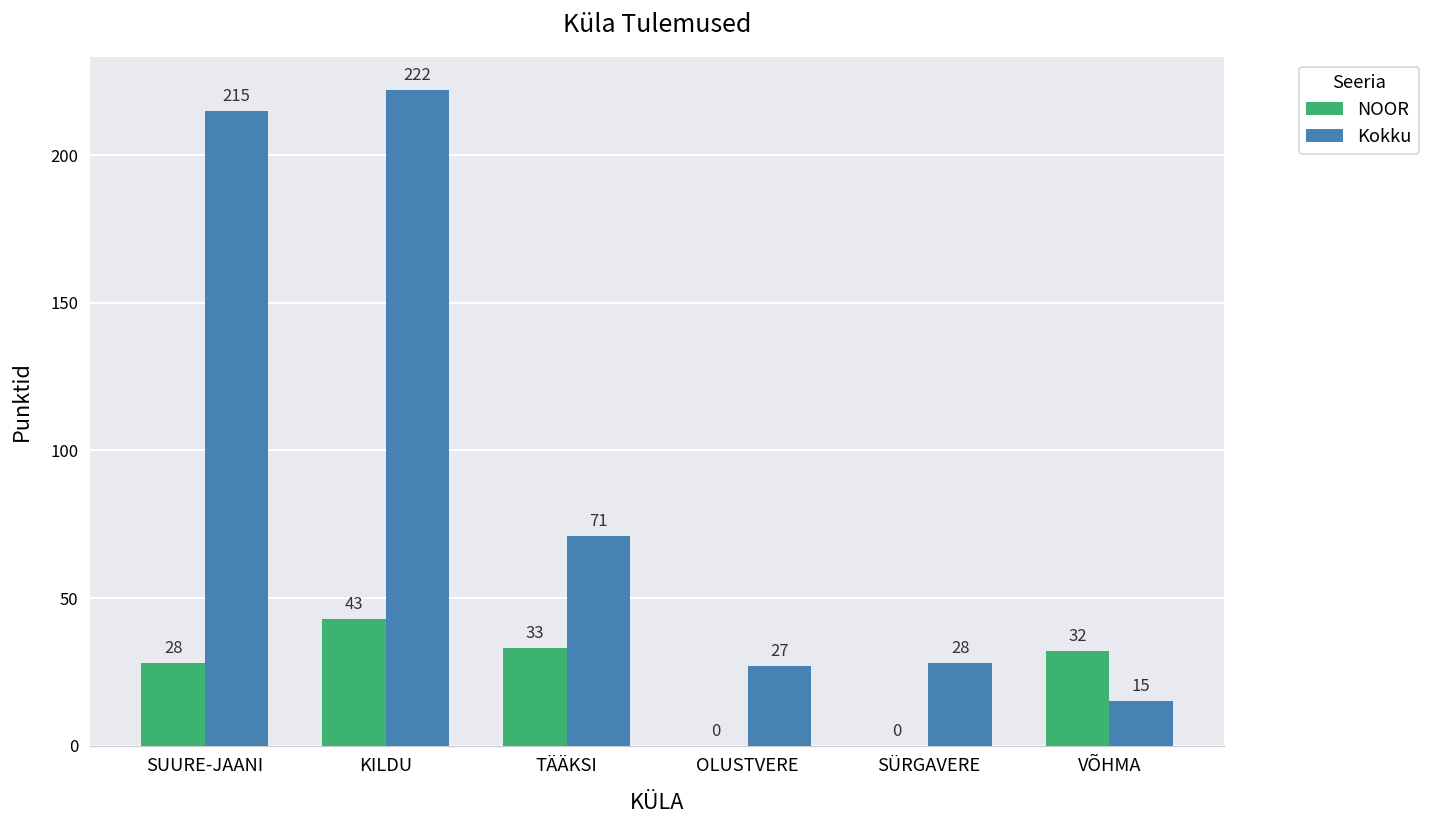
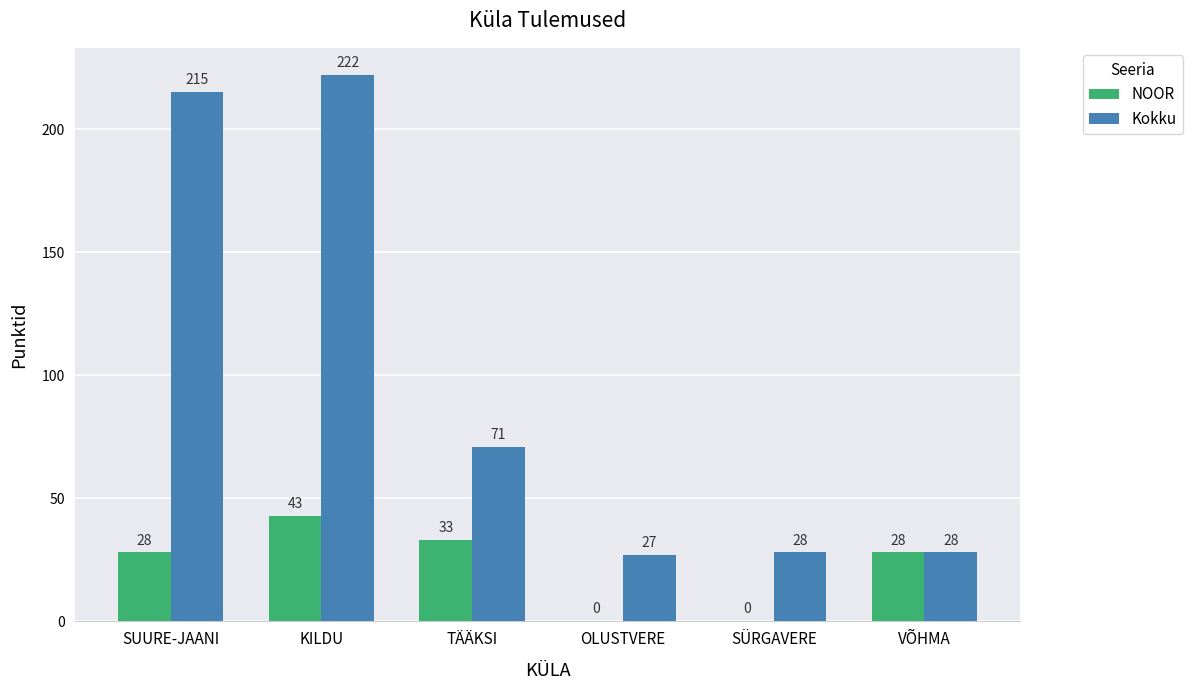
  {
    "NOOR": {
      "SUURE-JAANI": 28,
      "KILDU": 43,
      "TÄÄKSI": 33,
      "OLUSTVERE": 0,
      "SÜRGAVERE": 0,
-     "VÕHMA": 32
+     "VÕHMA": 28
    },
    "Kokku": {
      "SUURE-JAANI": 215,
      "KILDU": 222,
      "TÄÄKSI": 71,
      "OLUSTVERE": 27,
      "SÜRGAVERE": 28,
-     "VÕHMA": 15
+     "VÕHMA": 28
    }
  }
